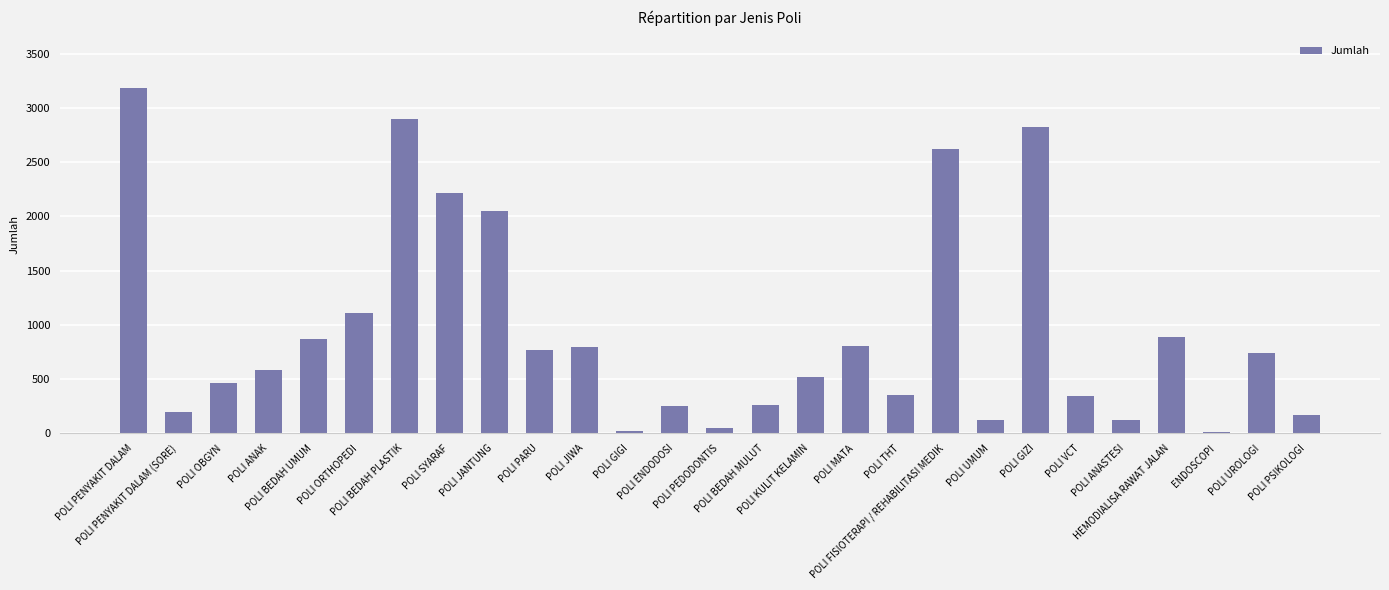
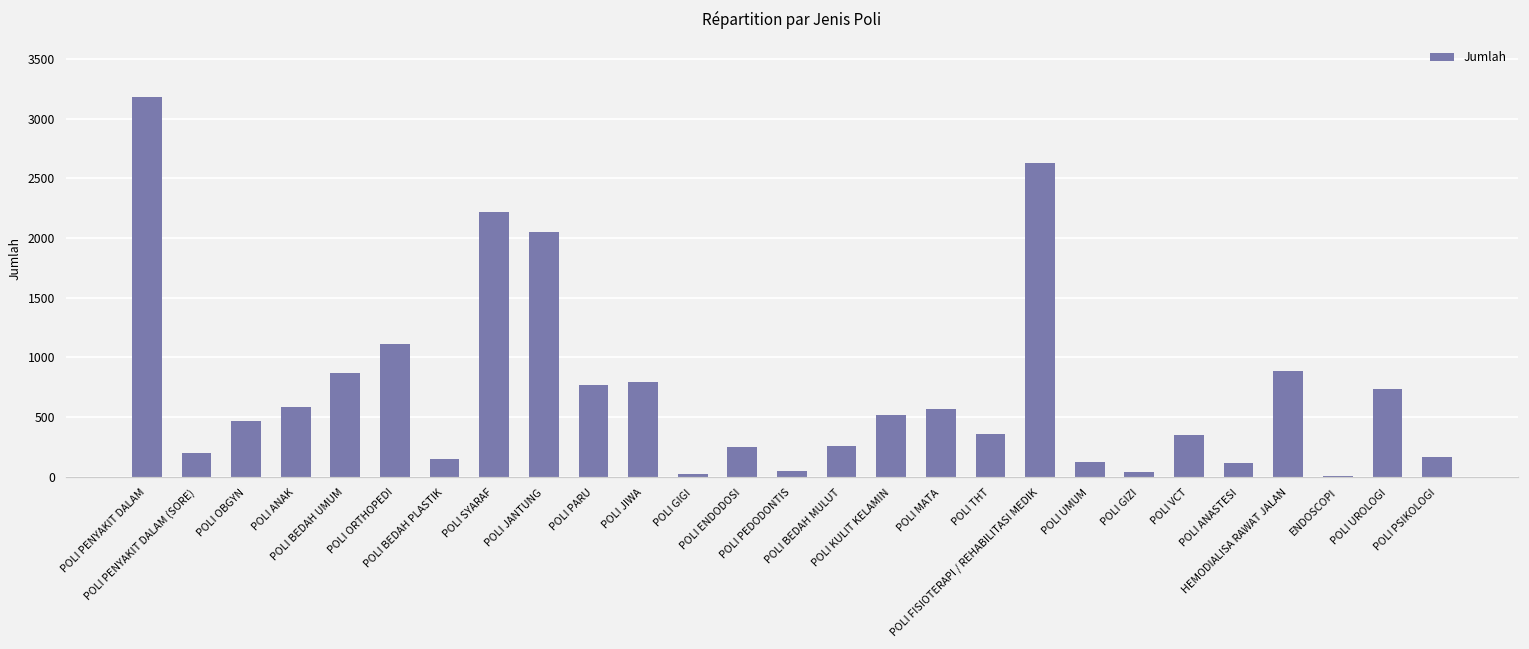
  {
    "POLI PENYAKIT DALAM": 3180,
    "POLI PENYAKIT DALAM (SORE)": 200,
    "POLI OBGYN": 470,
    "POLI ANAK": 590,
    "POLI BEDAH UMUM": 870,
    "POLI ORTHOPEDI": 1110,
-   "POLI BEDAH PLASTIK": 2900,
+   "POLI BEDAH PLASTIK": 150,
    "POLI SYARAF": 2220,
    "POLI JANTUNG": 2050,
    "POLI PARU": 770,
    "POLI JIWA": 790,
    "POLI GIGI": 30,
    "POLI ENDODOSI": 250,
    "POLI PEDODONTIS": 50,
    "POLI BEDAH MULUT": 260,
    "POLI KULIT KELAMIN": 520,
-   "POLI MATA": 810,
+   "POLI MATA": 570,
    "POLI THT": 360,
    "POLI FISIOTERAPI / REHABILITASI MEDIK": 2630,
    "POLI UMUM": 130,
-   "POLI GIZI": 2830,
+   "POLI GIZI": 40,
    "POLI VCT": 350,
    "POLI ANASTESI": 120,
    "HEMODIALISA RAWAT JALAN": 890,
    "POLI UROLOGI": 740,
    "POLI PSIKOLOGI": 170
  }
